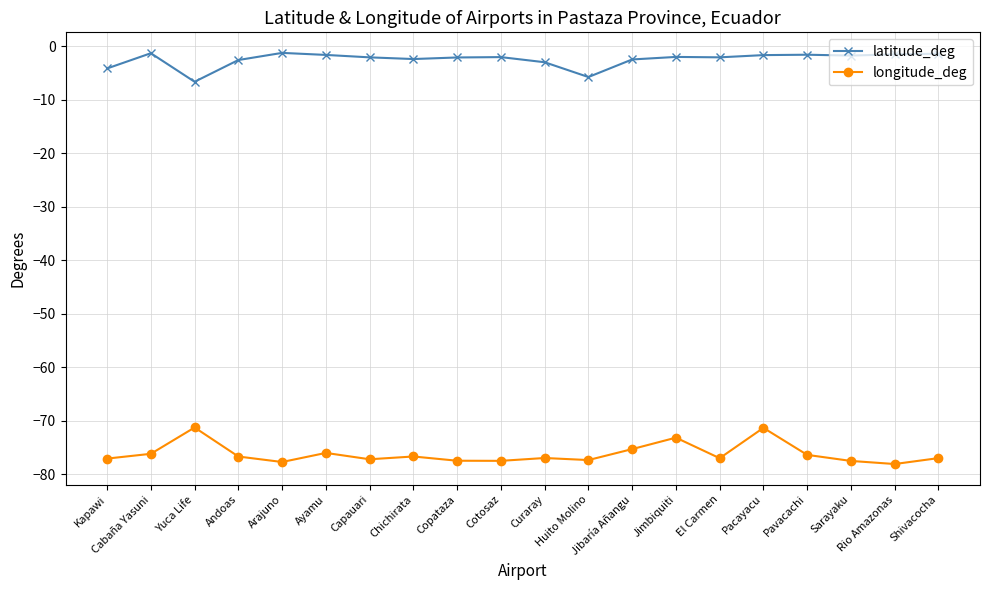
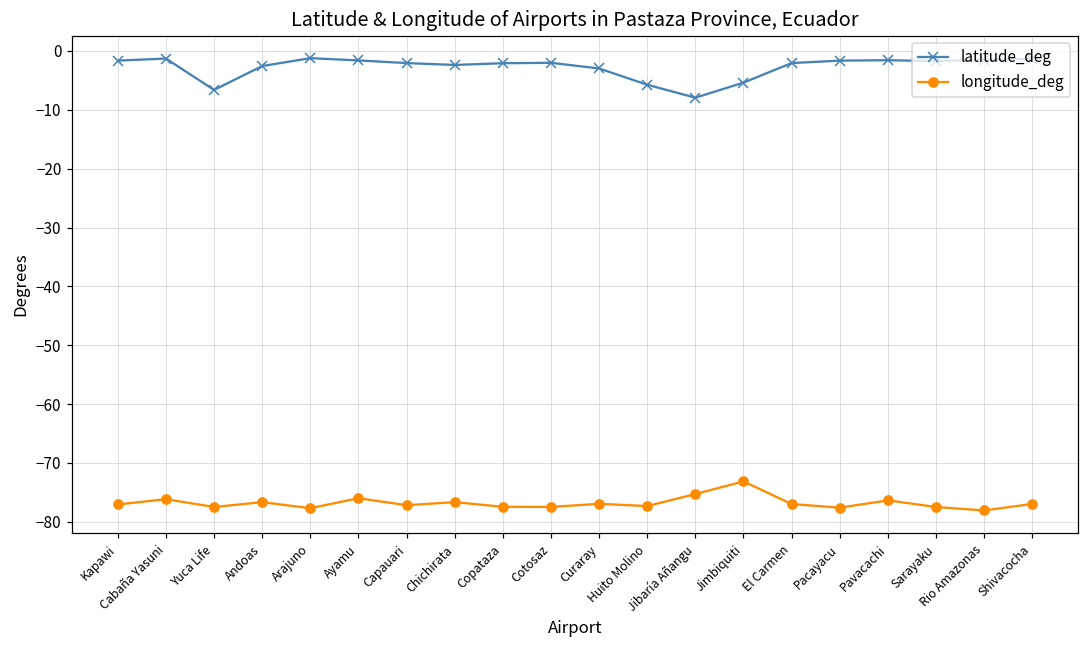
  {
    "latitude_deg": {
-     "Kapawi": -4,
+     "Kapawi": -2,
      "Cabaña Yasuni": -1,
      "Yuca Life": -7,
      "Andoas": -3,
      "Arajuno": -1,
      "Ayamu": -2,
      "Capauari": -2,
      "Chichirata": -2,
      "Copataza": -2,
      "Cotosaz": -2,
      "Curaray": -3,
      "Huito Molino": -6,
-     "Jibaría Añangu": -2,
-     "Jimbiquiti": -2,
+     "Jibaría Añangu": -8,
+     "Jimbiquiti": -5,
      "El Carmen": -2,
      "Pacayacu": -2,
      "Pavacachi": -2
    },
    "longitude_deg": {
      "Kapawi": -77,
      "Cabaña Yasuni": -76,
-     "Yuca Life": -71,
+     "Yuca Life": -77,
      "Andoas": -77,
      "Arajuno": -78,
      "Ayamu": -76,
      "Capauari": -77,
      "Chichirata": -77,
      "Copataza": -77,
      "Cotosaz": -77,
      "Curaray": -77,
      "Huito Molino": -77,
      "Jibaría Añangu": -75,
      "Jimbiquiti": -73,
      "El Carmen": -77,
-     "Pacayacu": -71,
+     "Pacayacu": -78,
      "Pavacachi": -76,
      "Sarayaku": -77,
      "Rio Amazonas": -78,
      "Shivacocha": -77
    }
  }
